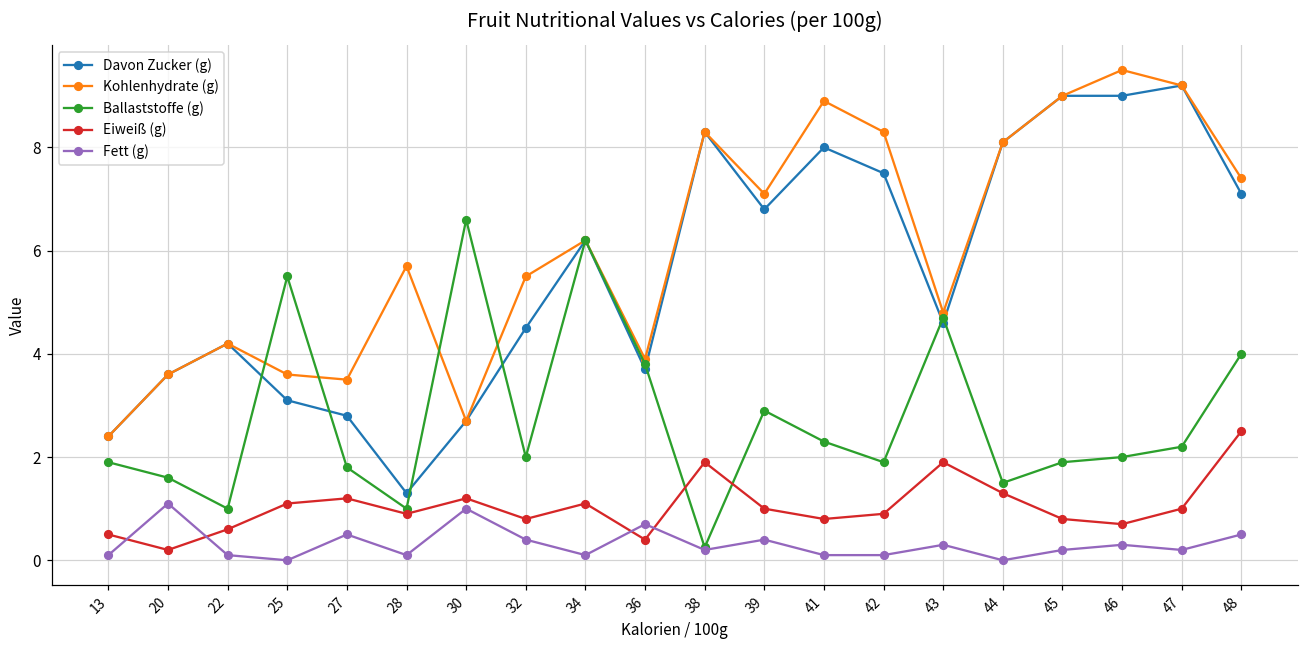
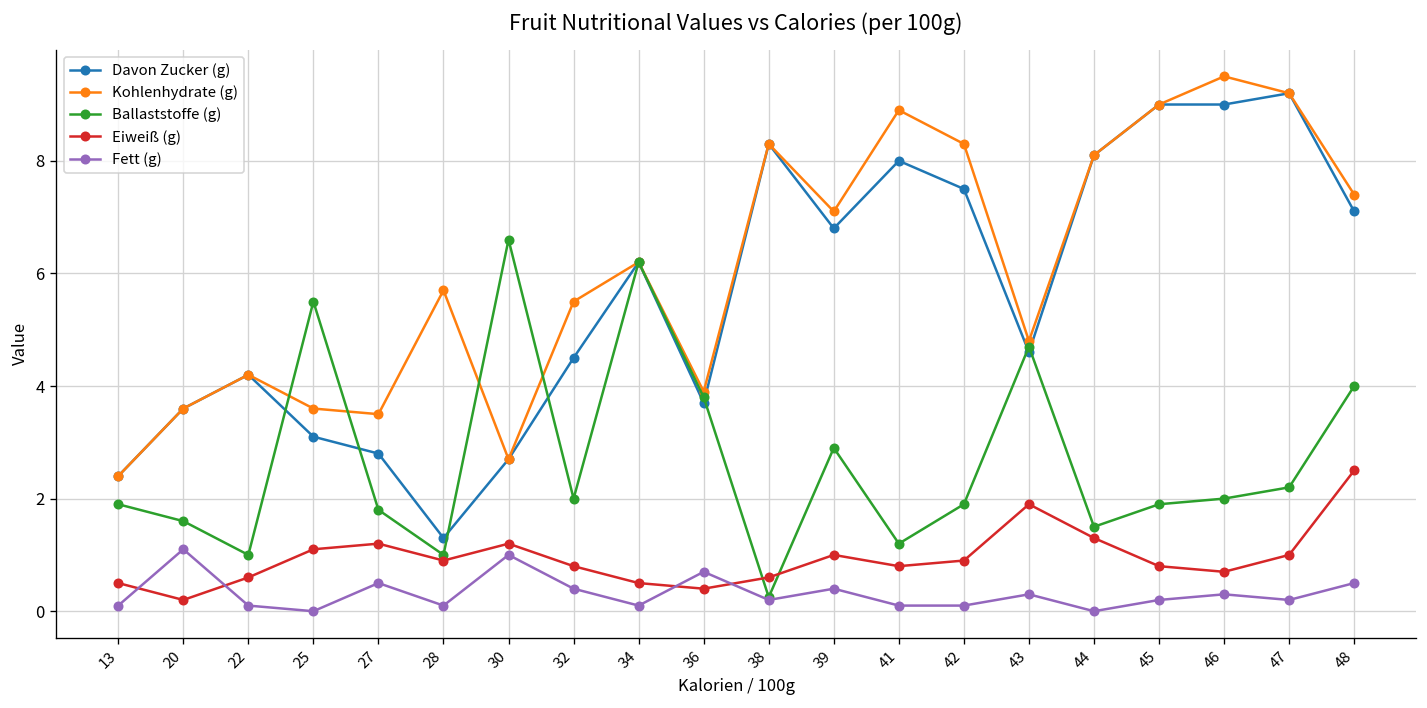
  {
    "Davon Zucker (g)": {
      "25": 3.1,
      "27": 2.8,
      "28": 1.3,
      "32": 4.5,
      "36": 3.7,
      "39": 6.8,
      "41": 8.0,
      "42": 7.5,
      "43": 4.6,
      "46": 9.0,
      "48": 7.1
    },
    "Kohlenhydrate (g)": {
      "25": 3.6,
      "27": 3.5,
      "28": 5.7,
      "32": 5.5,
      "36": 3.9,
      "39": 7.1,
      "41": 8.9,
      "42": 8.3,
      "43": 4.8,
      "46": 9.5,
      "48": 7.4
    },
    "Ballaststoffe (g)": {
      "13": 1.9,
      "20": 1.6,
      "22": 1.0,
      "25": 5.5,
      "27": 1.8,
      "28": 1.0,
      "30": 6.6,
      "32": 2.0,
      "36": 3.8,
      "39": 2.9,
-     "41": 2.3,
+     "41": 1.2,
      "42": 1.9,
      "43": 4.7,
      "44": 1.5,
      "45": 1.9,
      "46": 2.0,
      "47": 2.2,
      "48": 4.0
    },
    "Eiweiß (g)": {
      "13": 0.5,
      "20": 0.2,
      "22": 0.6,
      "25": 1.1,
      "27": 1.2,
      "28": 0.9,
      "30": 1.2,
      "32": 0.8,
-     "34": 1.1,
+     "34": 0.5,
      "36": 0.4,
-     "38": 1.9,
+     "38": 0.6,
      "39": 1.0,
      "41": 0.8,
      "42": 0.9,
      "43": 1.9,
      "44": 1.3,
      "45": 0.8,
      "46": 0.7,
      "47": 1.0,
      "48": 2.5
    },
    "Fett (g)": {
      "13": 0.1,
      "20": 1.1,
      "22": 0.1,
      "25": 0.0,
      "27": 0.5,
      "28": 0.1,
      "30": 1.0,
      "32": 0.4,
      "34": 0.1,
      "36": 0.7,
      "39": 0.4,
      "41": 0.1,
      "42": 0.1,
      "43": 0.3,
      "44": 0.0,
      "45": 0.2,
      "46": 0.3,
      "47": 0.2,
      "48": 0.5
    }
  }
